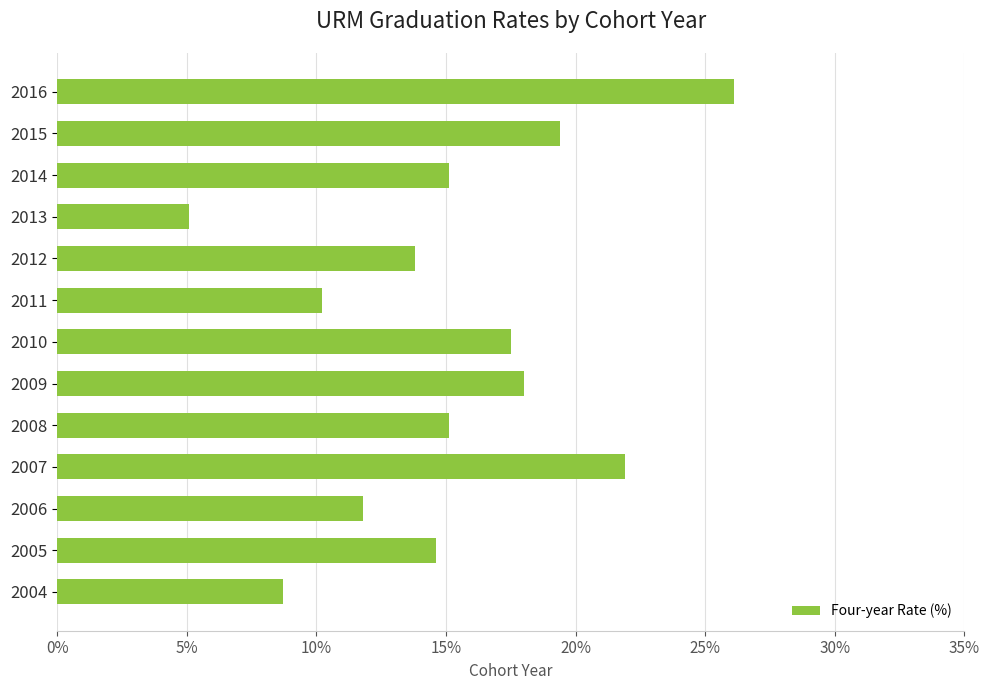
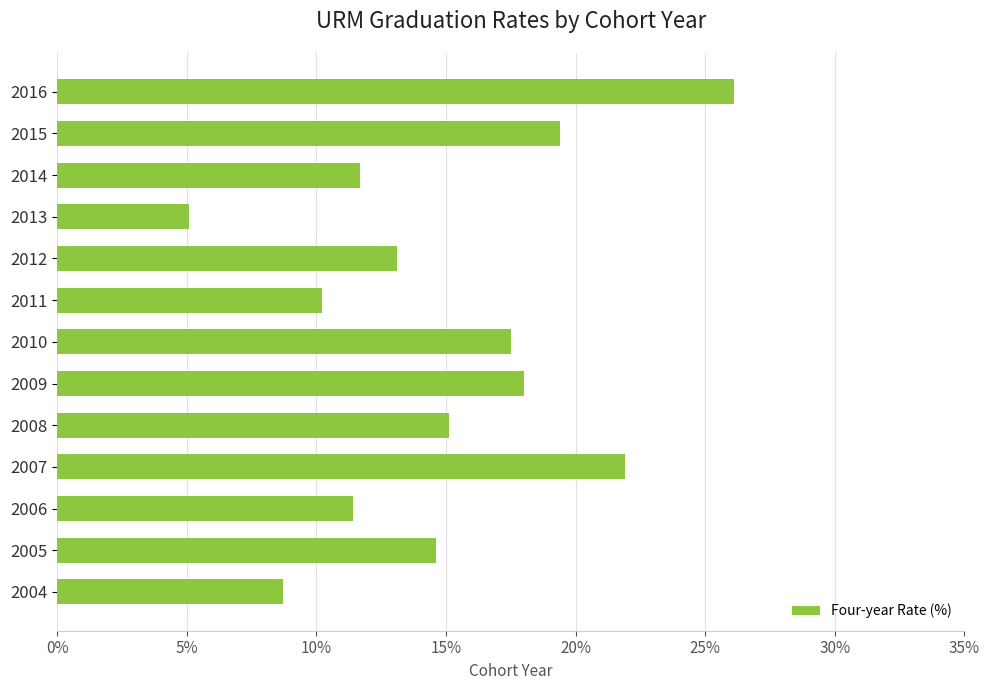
  {
    "2016": "26.1%",
    "2015": "19.4%",
-   "2014": "15.1%",
+   "2014": "11.7%",
    "2013": "5.1%",
-   "2012": "13.8%",
+   "2012": "13.1%",
    "2011": "10.2%",
    "2010": "17.5%",
    "2009": "18.0%",
    "2008": "15.1%",
    "2007": "21.9%",
-   "2006": "11.8%",
+   "2006": "11.4%",
    "2005": "14.6%",
    "2004": "8.7%"
  }
